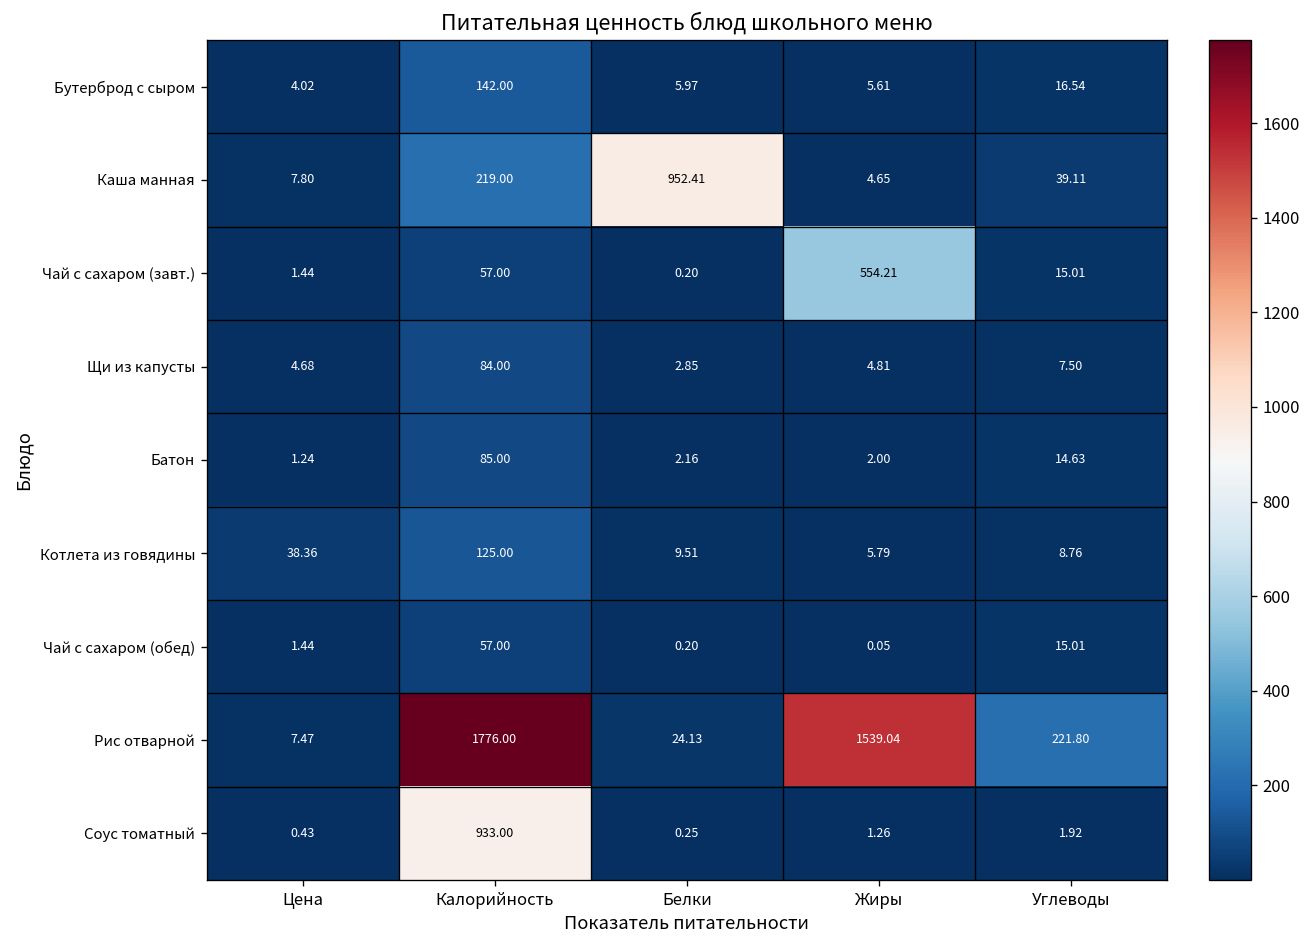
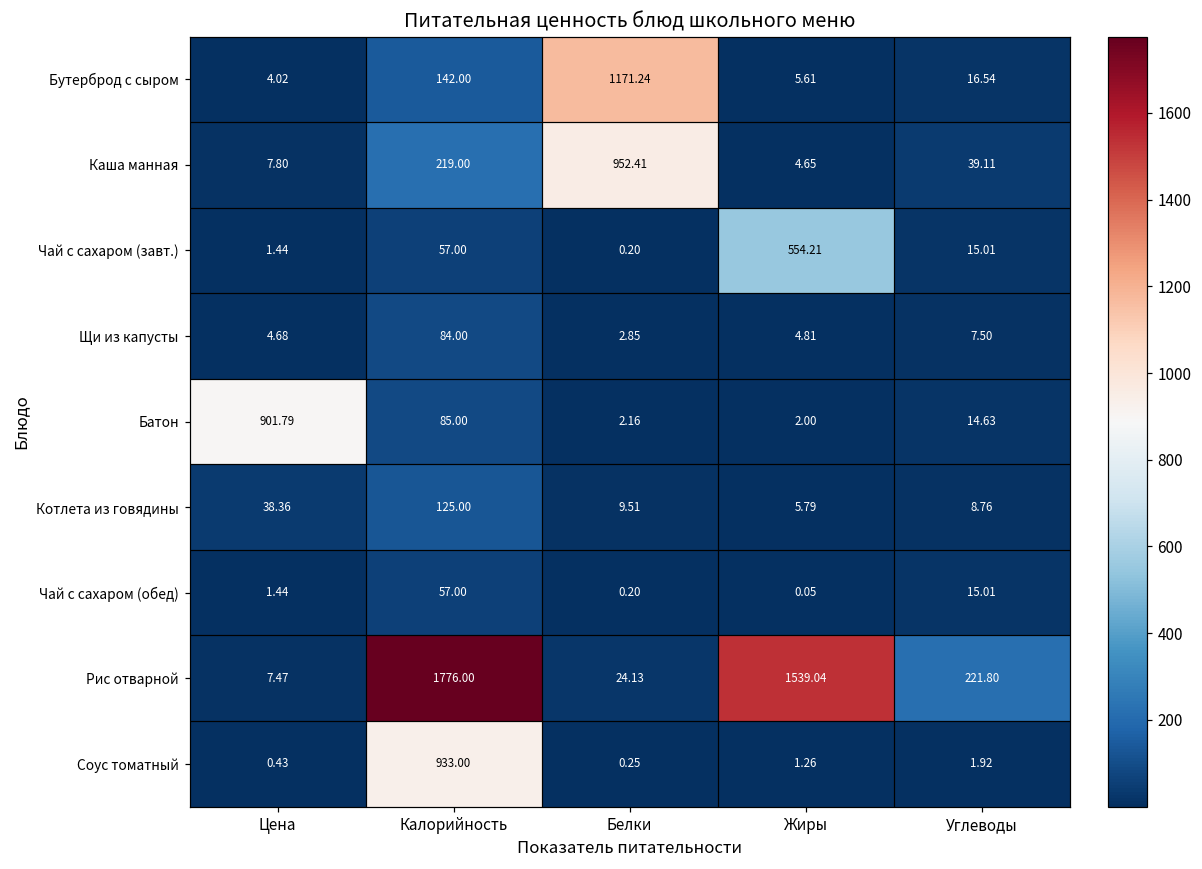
  {
    "Бутерброд с сыром": {
      "Цена": 4.02,
      "Калорийность": 142.00,
-     "Белки": 5.97,
+     "Белки": 1171.24,
      "Жиры": 5.61,
      "Углеводы": 16.54
    },
    "Каша манная": {
      "Цена": 7.80,
      "Калорийность": 219.00,
      "Белки": 952.41,
      "Жиры": 4.65,
      "Углеводы": 39.11
    },
    "Чай с сахаром (завт.)": {
      "Цена": 1.44,
      "Калорийность": 57.00,
      "Белки": 0.20,
      "Жиры": 554.21,
      "Углеводы": 15.01
    },
    "Щи из капусты": {
      "Цена": 4.68,
      "Калорийность": 84.00,
      "Белки": 2.85,
      "Жиры": 4.81,
      "Углеводы": 7.50
    },
    "Батон": {
-     "Цена": 1.24,
+     "Цена": 901.79,
      "Калорийность": 85.00,
      "Белки": 2.16,
      "Жиры": 2.00,
      "Углеводы": 14.63
    },
    "Котлета из говядины": {
      "Цена": 38.36,
      "Калорийность": 125.00,
      "Белки": 9.51,
      "Жиры": 5.79,
      "Углеводы": 8.76
    },
    "Чай с сахаром (обед)": {
      "Цена": 1.44,
      "Калорийность": 57.00,
      "Белки": 0.20,
      "Жиры": 0.05,
      "Углеводы": 15.01
    },
    "Рис отварной": {
      "Цена": 7.47,
      "Калорийность": 1776.00,
      "Белки": 24.13,
      "Жиры": 1539.04,
      "Углеводы": 221.80
    },
    "Соус томатный": {
      "Цена": 0.43,
      "Калорийность": 933.00,
      "Белки": 0.25,
      "Жиры": 1.26,
      "Углеводы": 1.92
    }
  }
